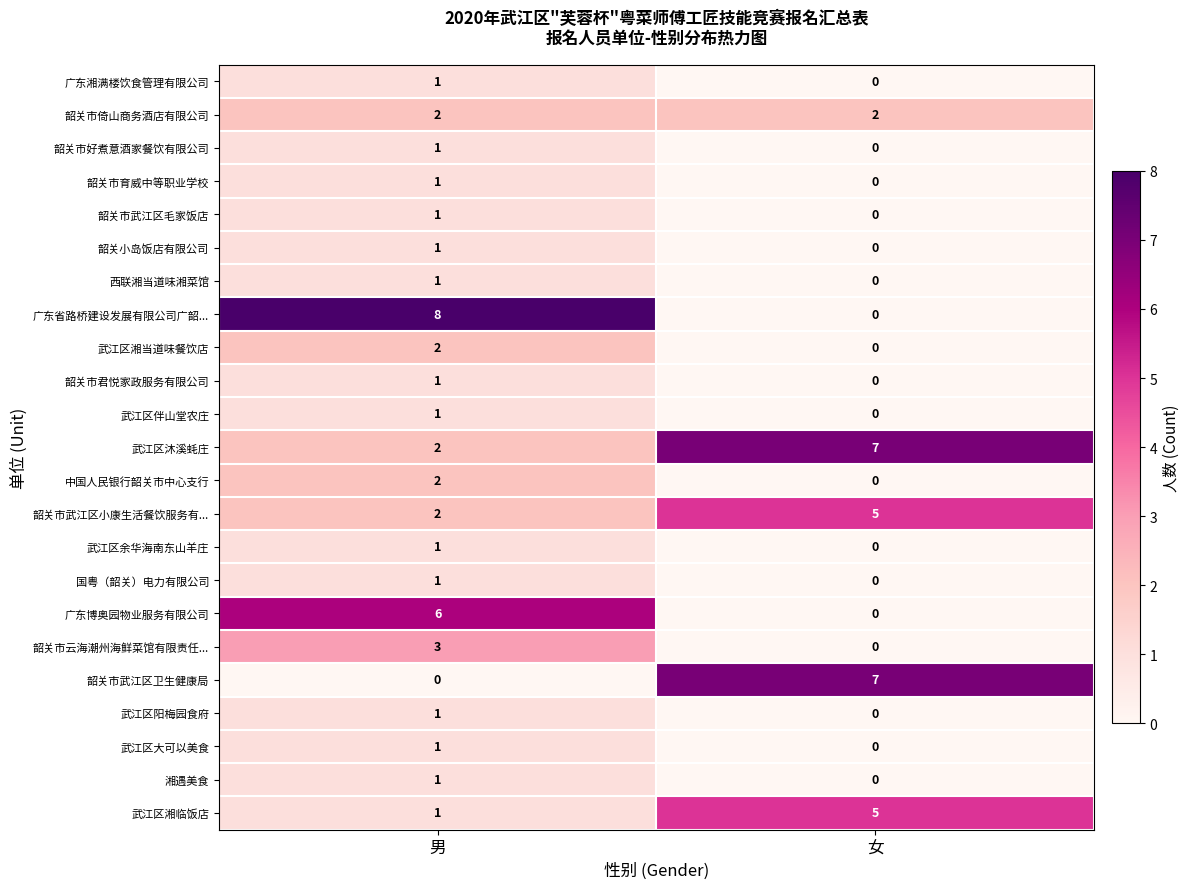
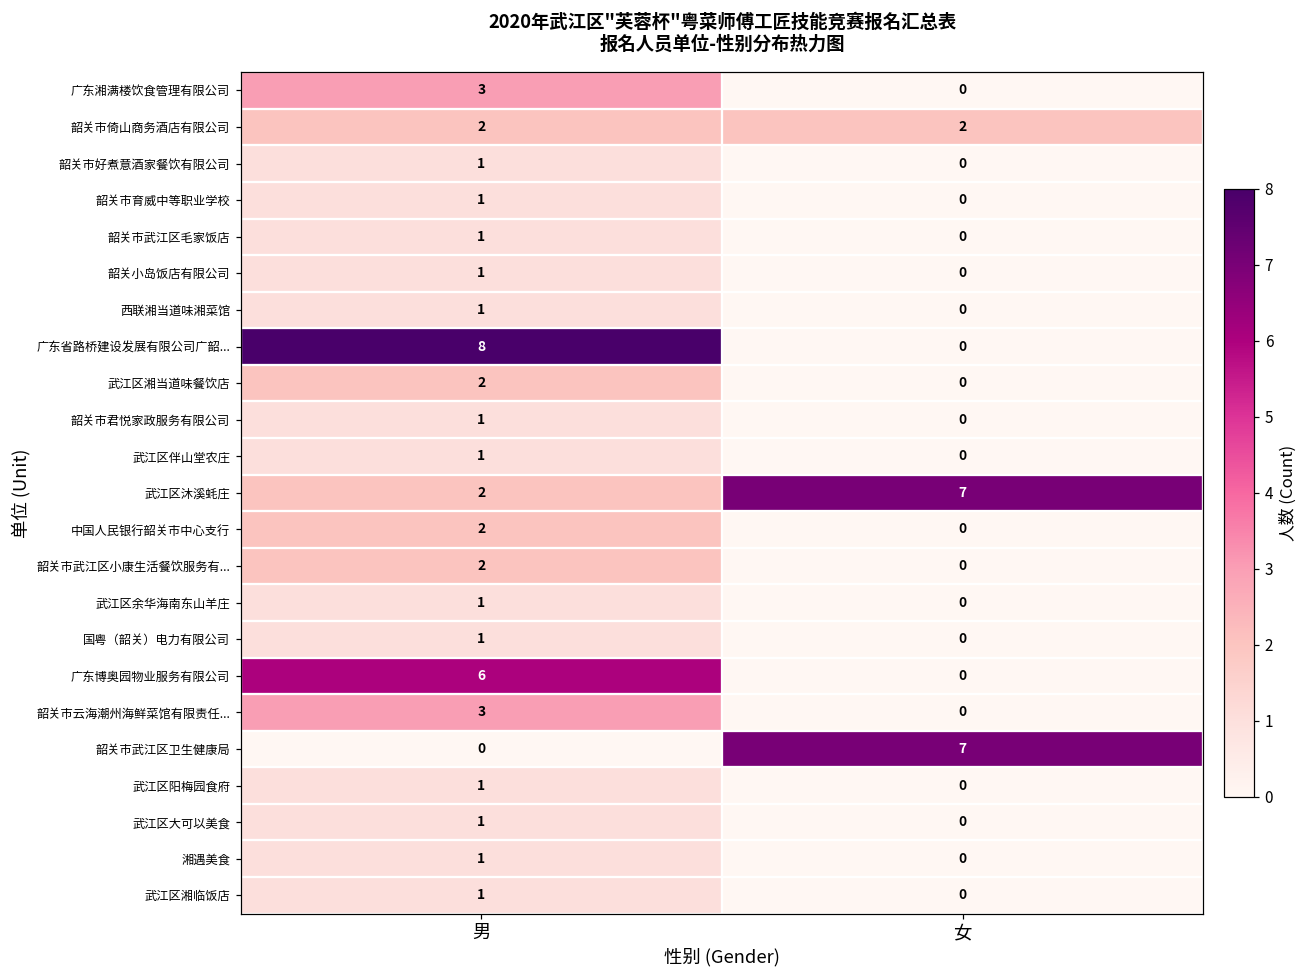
  {
    "广东湘满楼饮食管理有限公司": {
-     "男": 1,
+     "男": 3,
      "女": 0
    },
    "韶关市倚山商务酒店有限公司": {
      "男": 2,
      "女": 2
    },
    "韶关市好煮意酒家餐饮有限公司": {
      "男": 1,
      "女": 0
    },
    "韶关市育威中等职业学校": {
      "男": 1,
      "女": 0
    },
    "韶关市武江区毛家饭店": {
      "男": 1,
      "女": 0
    },
    "韶关小岛饭店有限公司": {
      "男": 1,
      "女": 0
    },
    "西联湘当道味湘菜馆": {
      "男": 1,
      "女": 0
    },
    "广东省路桥建设发展有限公司广韶...": {
      "男": 8,
      "女": 0
    },
    "武江区湘当道味餐饮店": {
      "男": 2,
      "女": 0
    },
    "韶关市君悦家政服务有限公司": {
      "男": 1,
      "女": 0
    },
    "武江区伴山堂农庄": {
      "男": 1,
      "女": 0
    },
    "武江区沐溪蚝庄": {
      "男": 2,
      "女": 7
    },
    "中国人民银行韶关市中心支行": {
      "男": 2,
      "女": 0
    },
    "韶关市武江区小康生活餐饮服务有...": {
      "男": 2,
-     "女": 5
+     "女": 0
    },
    "武江区余华海南东山羊庄": {
      "男": 1,
      "女": 0
    },
    "国粤（韶关）电力有限公司": {
      "男": 1,
      "女": 0
    },
    "广东博奥园物业服务有限公司": {
      "男": 6,
      "女": 0
    },
    "韶关市云海潮州海鲜菜馆有限责任...": {
      "男": 3,
      "女": 0
    },
    "韶关市武江区卫生健康局": {
      "男": 0,
      "女": 7
    },
    "武江区阳梅园食府": {
      "男": 1,
      "女": 0
    },
    "武江区大可以美食": {
      "男": 1,
      "女": 0
    },
    "湘遇美食": {
      "男": 1,
      "女": 0
    },
    "武江区湘临饭店": {
      "男": 1,
-     "女": 5
+     "女": 0
    }
  }
